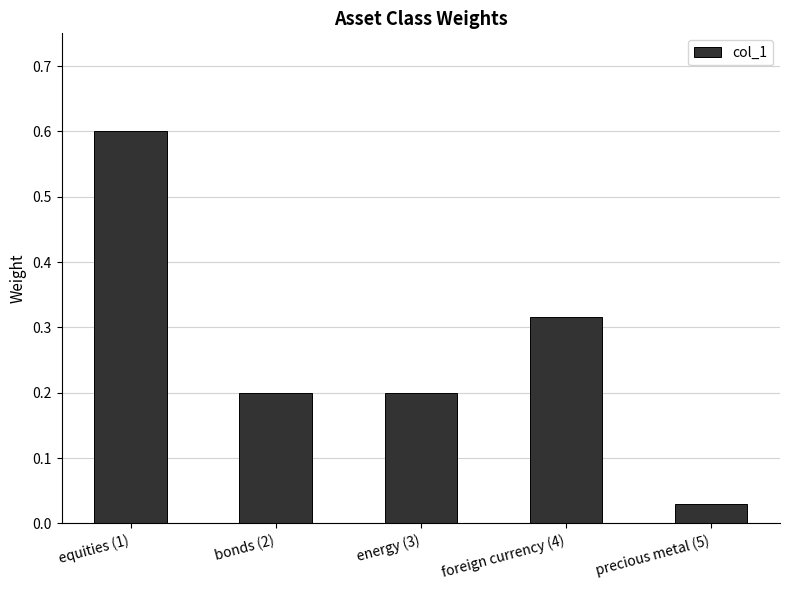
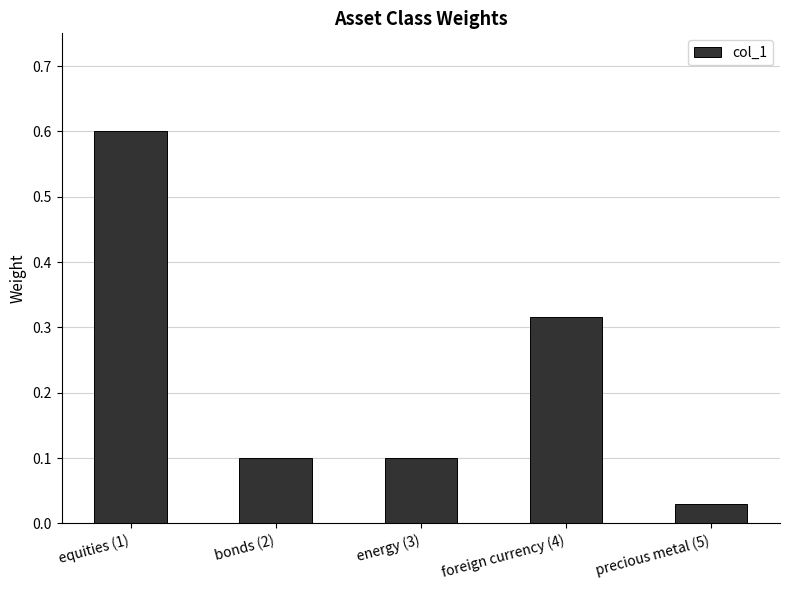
  {
    "equities (1)": 0.6,
-   "bonds (2)": 0.2,
-   "energy (3)": 0.2,
+   "bonds (2)": 0.1,
+   "energy (3)": 0.1,
    "foreign currency (4)": 0.32,
    "precious metal (5)": 0.03
  }
